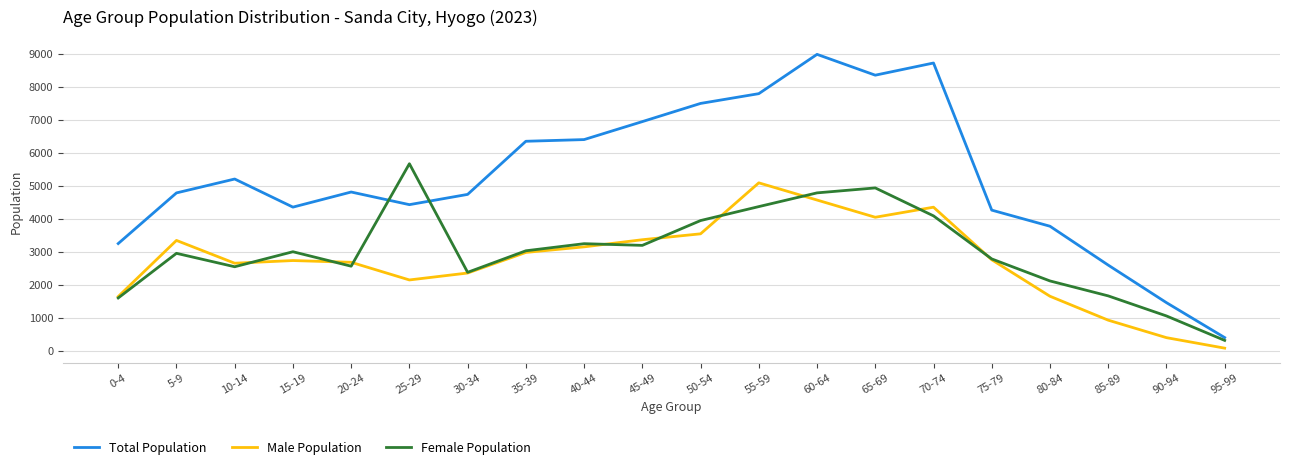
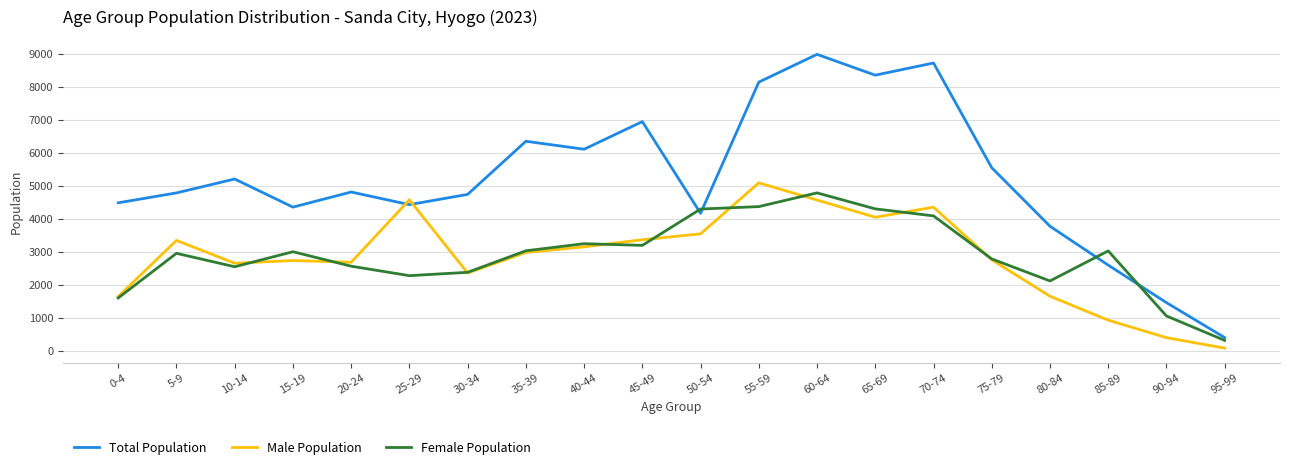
  {
    "Total Population": {
-     "0-4": 3300,
+     "0-4": 4500,
      "5-9": 4800,
      "10-14": 5200,
      "15-19": 4400,
      "20-24": 4800,
      "25-29": 4400,
      "30-34": 4700,
      "35-39": 6400,
-     "40-44": 6400,
+     "40-44": 6100,
      "45-49": 7000,
-     "50-54": 7500,
-     "55-59": 7800,
+     "50-54": 4200,
+     "55-59": 8100,
      "60-64": 9000,
      "65-69": 8400,
      "70-74": 8700,
-     "75-79": 4300,
+     "75-79": 5600,
      "80-84": 3800,
      "85-89": 2600,
      "90-94": 1500,
      "95-99": 400
    },
    "Male Population": {
      "5-9": 3400,
      "10-14": 2700,
      "15-19": 2700,
      "20-24": 2700,
-     "25-29": 2200,
+     "25-29": 4600,
      "40-44": 3200,
      "45-49": 3400,
      "50-54": 3600,
      "55-59": 5100,
      "60-64": 4600,
      "65-69": 4100,
      "70-74": 4400,
      "80-84": 1700,
      "85-89": 900,
      "90-94": 400,
      "95-99": 100
    },
    "Female Population": {
      "5-9": 3000,
      "10-14": 2600,
      "15-19": 3000,
      "20-24": 2600,
-     "25-29": 5700,
+     "25-29": 2300,
      "40-44": 3300,
      "45-49": 3200,
-     "50-54": 4000,
+     "50-54": 4300,
      "55-59": 4400,
      "60-64": 4800,
-     "65-69": 4900,
+     "65-69": 4300,
      "70-74": 4100,
      "80-84": 2100,
-     "85-89": 1700,
+     "85-89": 3000,
      "90-94": 1100,
      "95-99": 300
    }
  }
